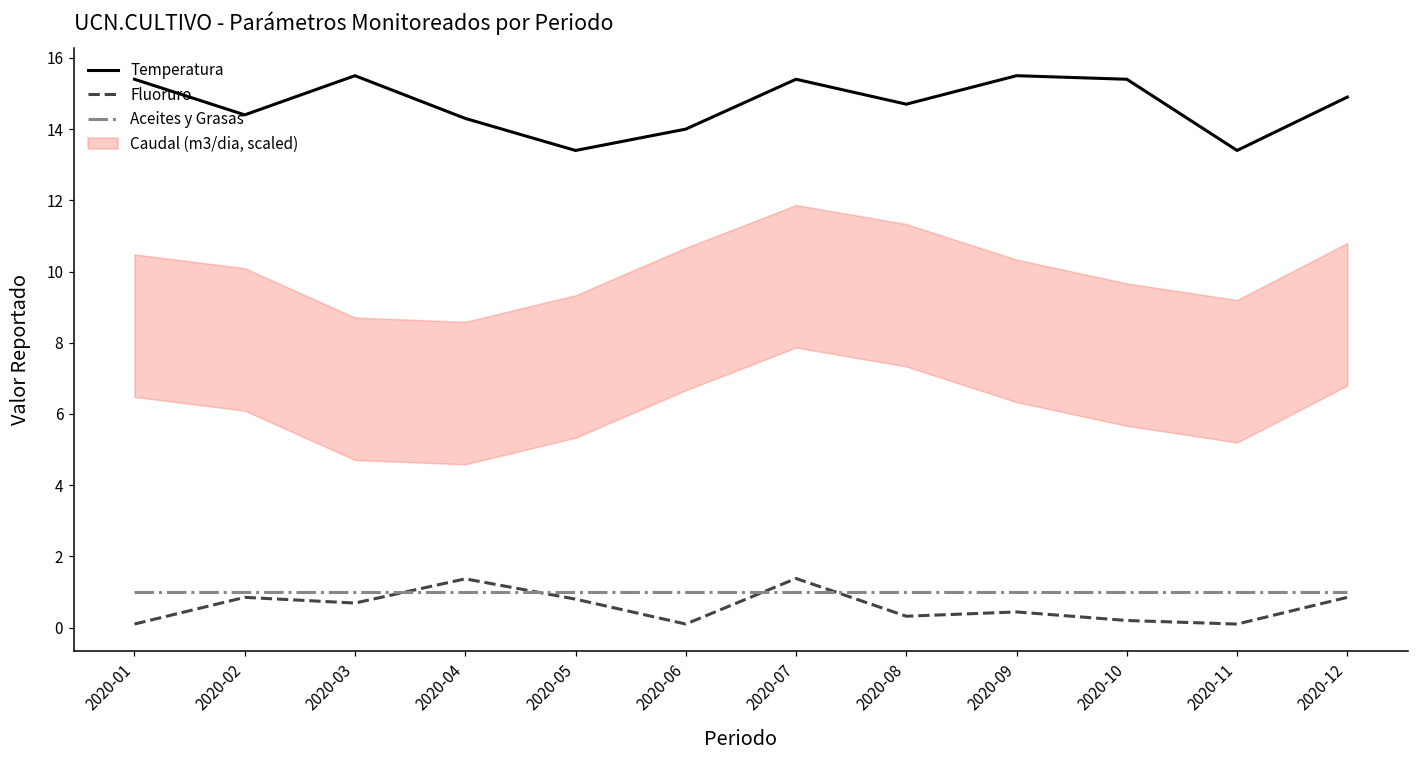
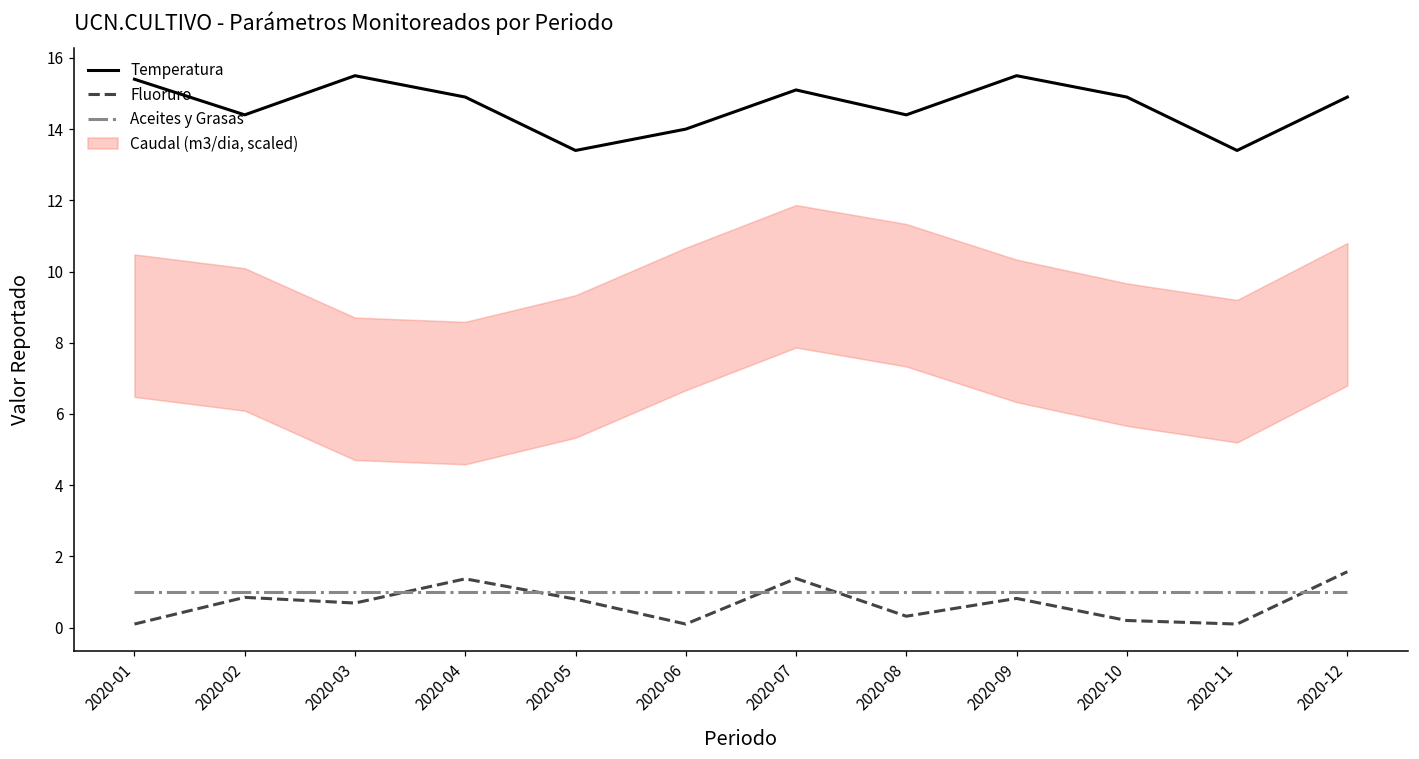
  {
    "Temperatura": {
      "2020-01": 15.4,
      "2020-02": 14.4,
      "2020-03": 15.5,
-     "2020-04": 14.3,
+     "2020-04": 14.9,
      "2020-05": 13.4,
      "2020-06": 14.0,
-     "2020-07": 15.4,
-     "2020-08": 14.7,
+     "2020-07": 15.1,
+     "2020-08": 14.4,
      "2020-09": 15.5,
-     "2020-10": 15.4,
+     "2020-10": 14.9,
      "2020-11": 13.4,
      "2020-12": 14.9
    },
    "Fluoruro": {
      "2020-01": 0.1,
      "2020-02": 0.9,
      "2020-03": 0.7,
      "2020-04": 1.4,
      "2020-05": 0.8,
      "2020-06": 0.1,
      "2020-07": 1.4,
      "2020-08": 0.3,
-     "2020-09": 0.4,
+     "2020-09": 0.8,
      "2020-10": 0.2,
      "2020-11": 0.1,
-     "2020-12": 0.9
+     "2020-12": 1.6
    },
    "Aceites y Grasas": {
      "2020-01": 1.0,
      "2020-02": 1.0,
      "2020-03": 1.0,
      "2020-04": 1.0,
      "2020-05": 1.0,
      "2020-06": 1.0,
      "2020-07": 1.0,
      "2020-08": 1.0,
      "2020-09": 1.0,
      "2020-10": 1.0,
      "2020-11": 1.0,
      "2020-12": 1.0
    }
  }
